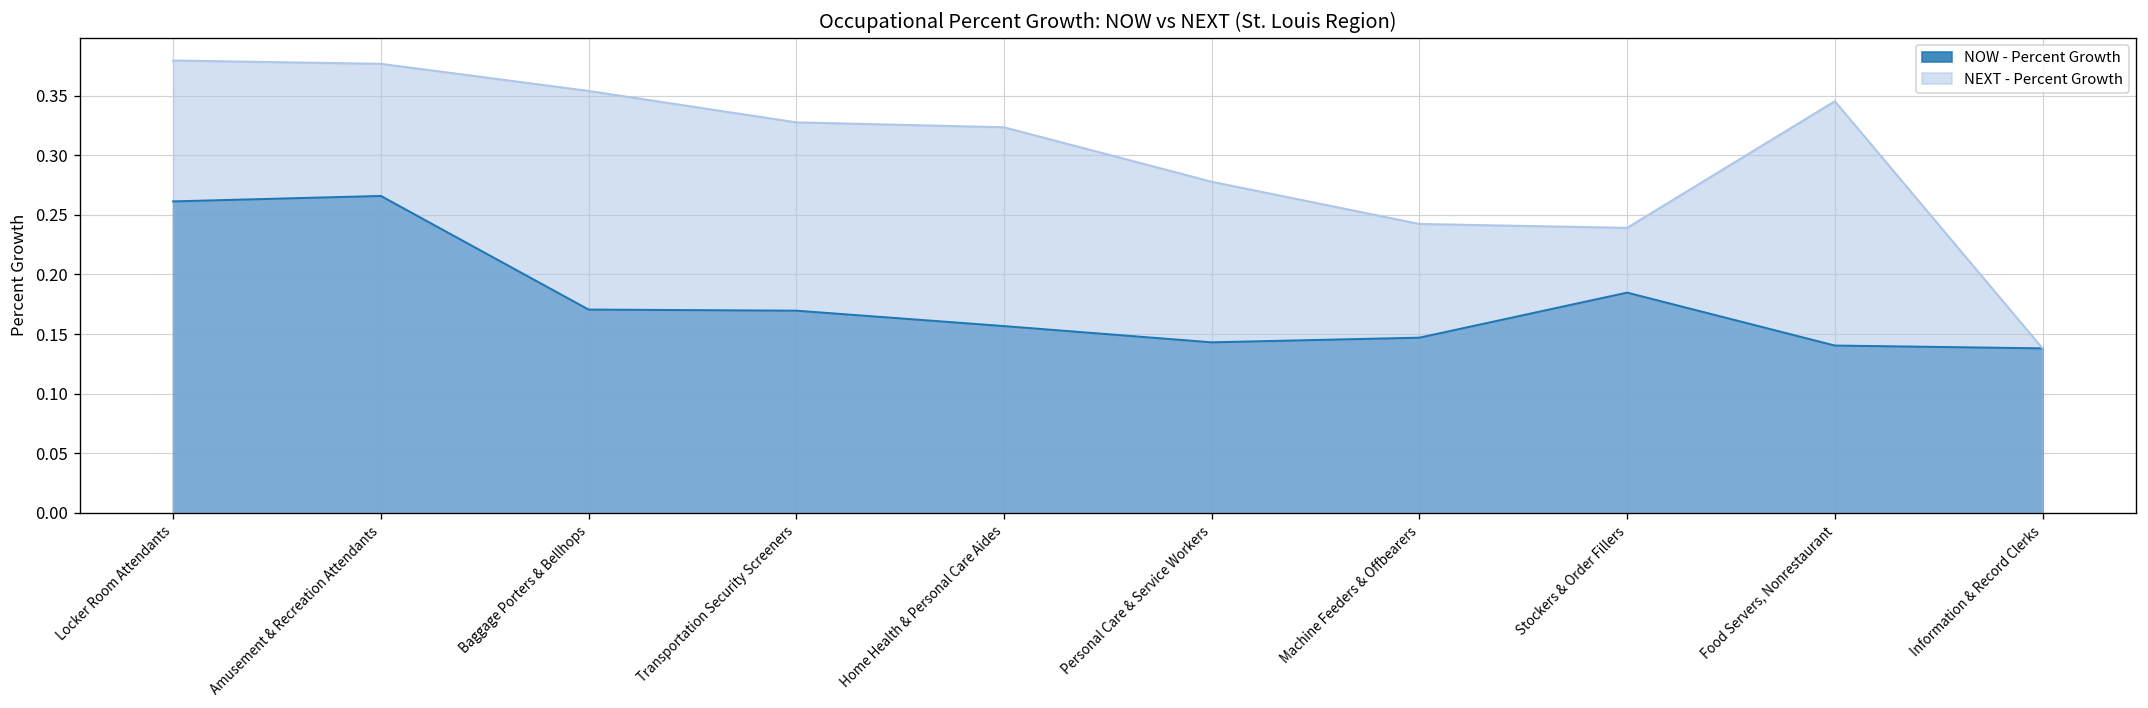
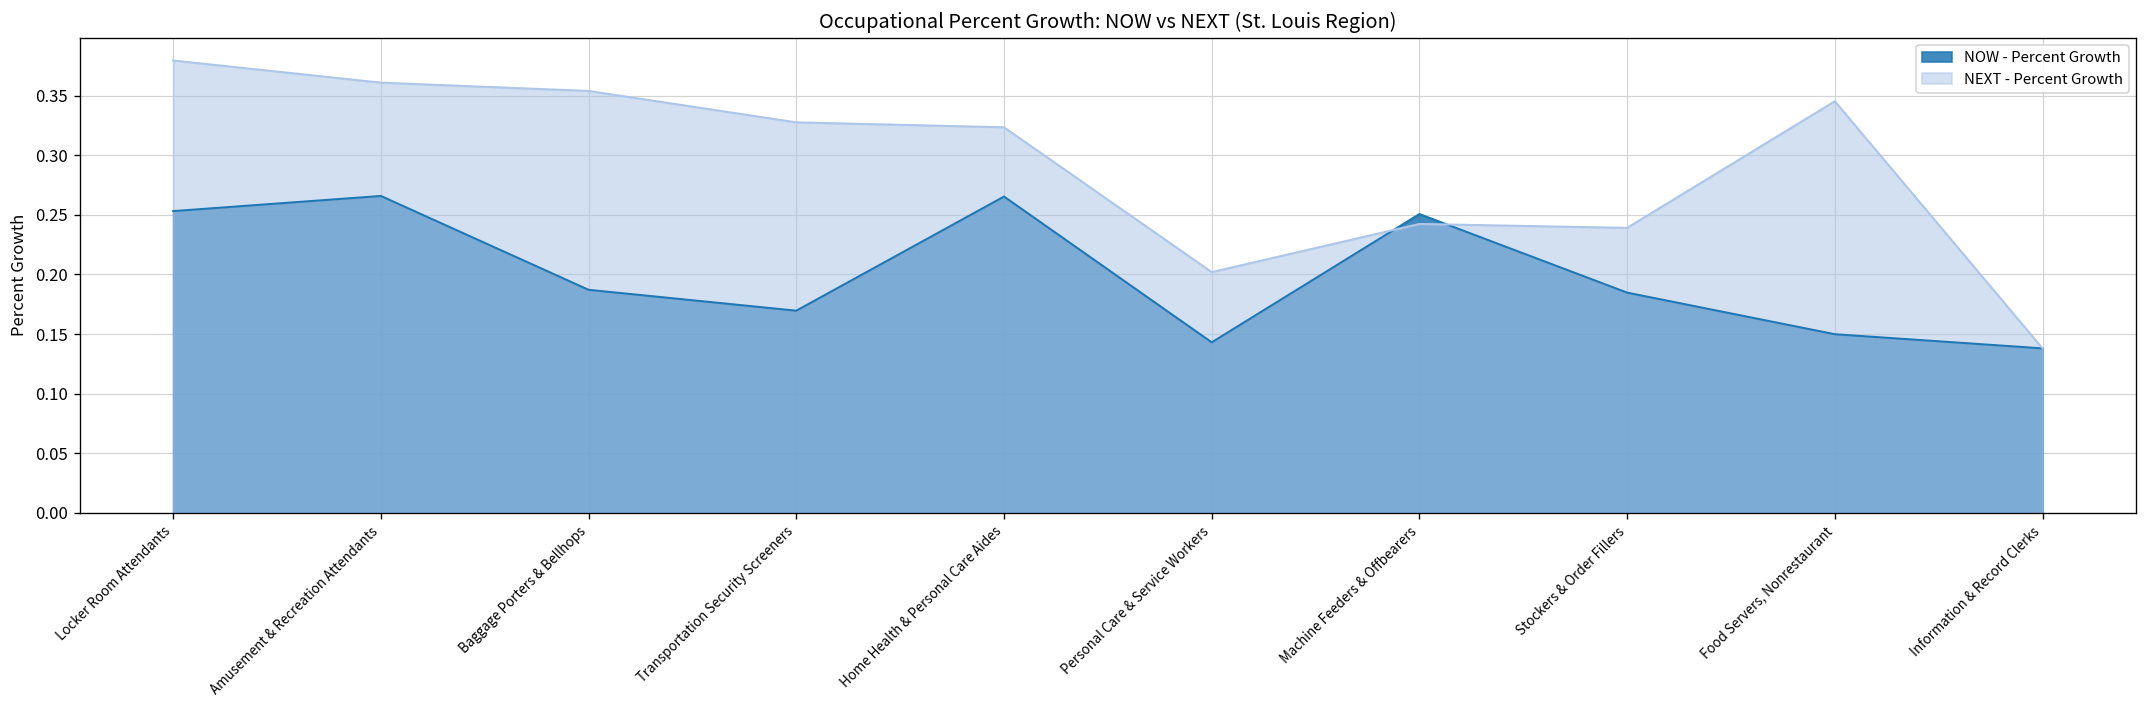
  {
    "NOW - Percent Growth": {
-     "Locker Room Attendants": 0.26,
+     "Locker Room Attendants": 0.25,
      "Amusement & Recreation Attendants": 0.27,
-     "Baggage Porters & Bellhops": 0.17,
+     "Baggage Porters & Bellhops": 0.19,
      "Transportation Security Screeners": 0.17,
-     "Home Health & Personal Care Aides": 0.16,
+     "Home Health & Personal Care Aides": 0.27,
      "Personal Care & Service Workers": 0.14,
-     "Machine Feeders & Offbearers": 0.15,
+     "Machine Feeders & Offbearers": 0.25,
      "Stockers & Order Fillers": 0.18,
-     "Food Servers, Nonrestaurant": 0.14
+     "Food Servers, Nonrestaurant": 0.15
    },
    "NEXT - Percent Growth": {
      "Locker Room Attendants": 0.38,
-     "Amusement & Recreation Attendants": 0.38,
+     "Amusement & Recreation Attendants": 0.36,
      "Baggage Porters & Bellhops": 0.35,
      "Transportation Security Screeners": 0.33,
      "Home Health & Personal Care Aides": 0.32,
-     "Personal Care & Service Workers": 0.28,
+     "Personal Care & Service Workers": 0.20,
      "Machine Feeders & Offbearers": 0.24,
      "Stockers & Order Fillers": 0.24,
      "Food Servers, Nonrestaurant": 0.35
    }
  }
